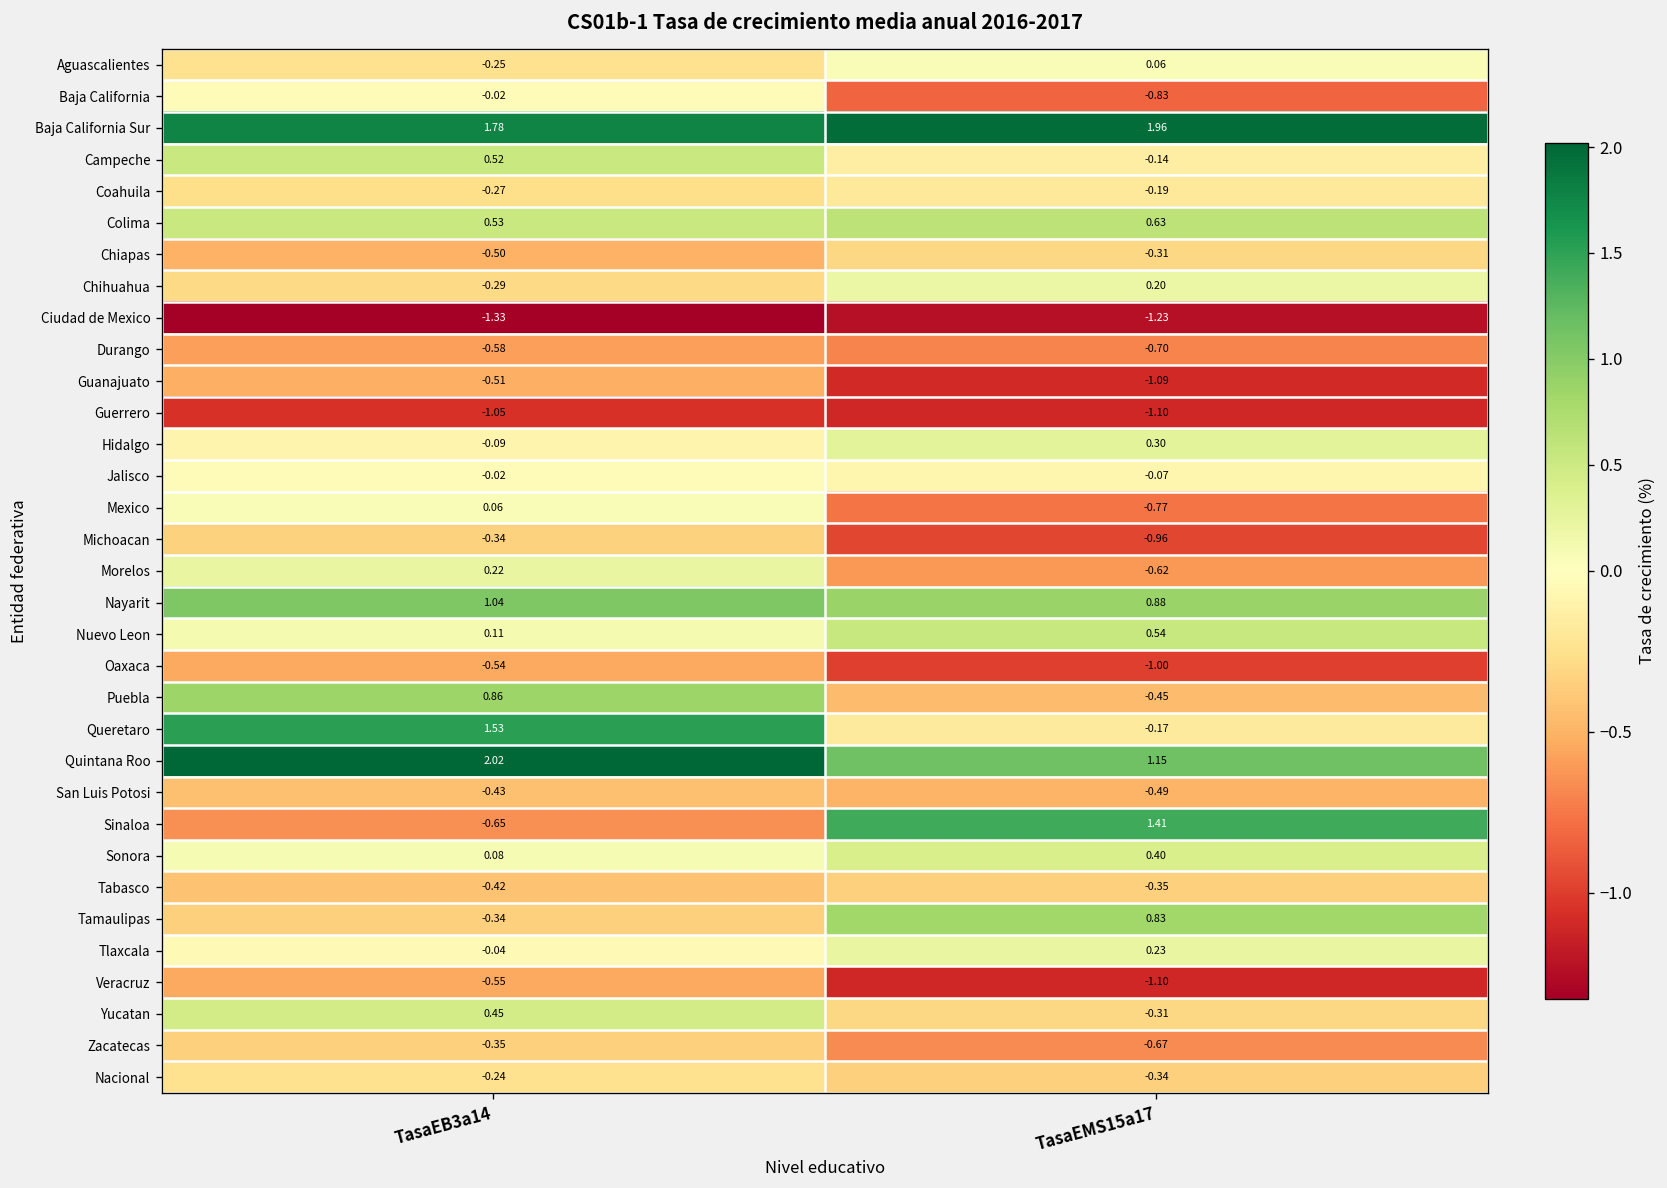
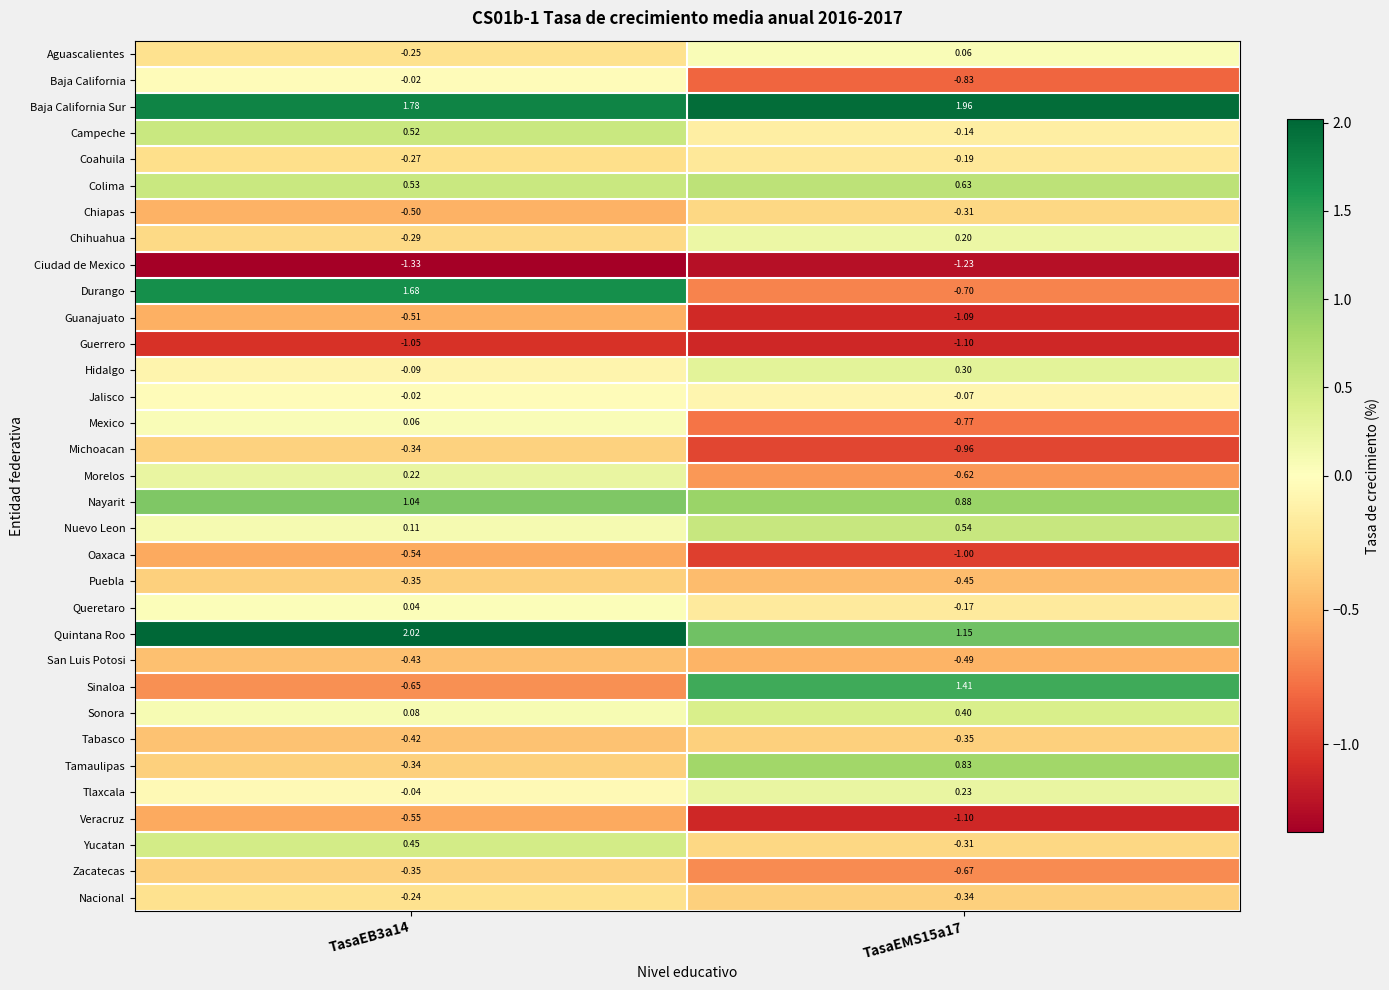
  {
    "Aguascalientes": {
      "TasaEB3a14": -0.25,
      "TasaEMS15a17": 0.06
    },
    "Baja California": {
      "TasaEB3a14": -0.02,
      "TasaEMS15a17": -0.83
    },
    "Baja California Sur": {
      "TasaEB3a14": 1.78,
      "TasaEMS15a17": 1.96
    },
    "Campeche": {
      "TasaEB3a14": 0.52,
      "TasaEMS15a17": -0.14
    },
    "Coahuila": {
      "TasaEB3a14": -0.27,
      "TasaEMS15a17": -0.19
    },
    "Colima": {
      "TasaEB3a14": 0.53,
      "TasaEMS15a17": 0.63
    },
    "Chiapas": {
      "TasaEB3a14": -0.50,
      "TasaEMS15a17": -0.31
    },
    "Chihuahua": {
      "TasaEB3a14": -0.29,
      "TasaEMS15a17": 0.20
    },
    "Ciudad de Mexico": {
      "TasaEB3a14": -1.33,
      "TasaEMS15a17": -1.23
    },
    "Durango": {
-     "TasaEB3a14": -0.58,
+     "TasaEB3a14": 1.68,
      "TasaEMS15a17": -0.70
    },
    "Guanajuato": {
      "TasaEB3a14": -0.51,
      "TasaEMS15a17": -1.09
    },
    "Guerrero": {
      "TasaEB3a14": -1.05,
      "TasaEMS15a17": -1.10
    },
    "Hidalgo": {
      "TasaEB3a14": -0.09,
      "TasaEMS15a17": 0.30
    },
    "Jalisco": {
      "TasaEB3a14": -0.02,
      "TasaEMS15a17": -0.07
    },
    "Mexico": {
      "TasaEB3a14": 0.06,
      "TasaEMS15a17": -0.77
    },
    "Michoacan": {
      "TasaEB3a14": -0.34,
      "TasaEMS15a17": -0.96
    },
    "Morelos": {
      "TasaEB3a14": 0.22,
      "TasaEMS15a17": -0.62
    },
    "Nayarit": {
      "TasaEB3a14": 1.04,
      "TasaEMS15a17": 0.88
    },
    "Nuevo Leon": {
      "TasaEB3a14": 0.11,
      "TasaEMS15a17": 0.54
    },
    "Oaxaca": {
      "TasaEB3a14": -0.54,
      "TasaEMS15a17": -1.00
    },
    "Puebla": {
-     "TasaEB3a14": 0.86,
+     "TasaEB3a14": -0.35,
      "TasaEMS15a17": -0.45
    },
    "Queretaro": {
-     "TasaEB3a14": 1.53,
+     "TasaEB3a14": 0.04,
      "TasaEMS15a17": -0.17
    },
    "Quintana Roo": {
      "TasaEB3a14": 2.02,
      "TasaEMS15a17": 1.15
    },
    "San Luis Potosi": {
      "TasaEB3a14": -0.43,
      "TasaEMS15a17": -0.49
    },
    "Sinaloa": {
      "TasaEB3a14": -0.65,
      "TasaEMS15a17": 1.41
    },
    "Sonora": {
      "TasaEB3a14": 0.08,
      "TasaEMS15a17": 0.40
    },
    "Tabasco": {
      "TasaEB3a14": -0.42,
      "TasaEMS15a17": -0.35
    },
    "Tamaulipas": {
      "TasaEB3a14": -0.34,
      "TasaEMS15a17": 0.83
    },
    "Tlaxcala": {
      "TasaEB3a14": -0.04,
      "TasaEMS15a17": 0.23
    },
    "Veracruz": {
      "TasaEB3a14": -0.55,
      "TasaEMS15a17": -1.10
    },
    "Yucatan": {
      "TasaEB3a14": 0.45,
      "TasaEMS15a17": -0.31
    },
    "Zacatecas": {
      "TasaEB3a14": -0.35,
      "TasaEMS15a17": -0.67
    },
    "Nacional": {
      "TasaEB3a14": -0.24,
      "TasaEMS15a17": -0.34
    }
  }
